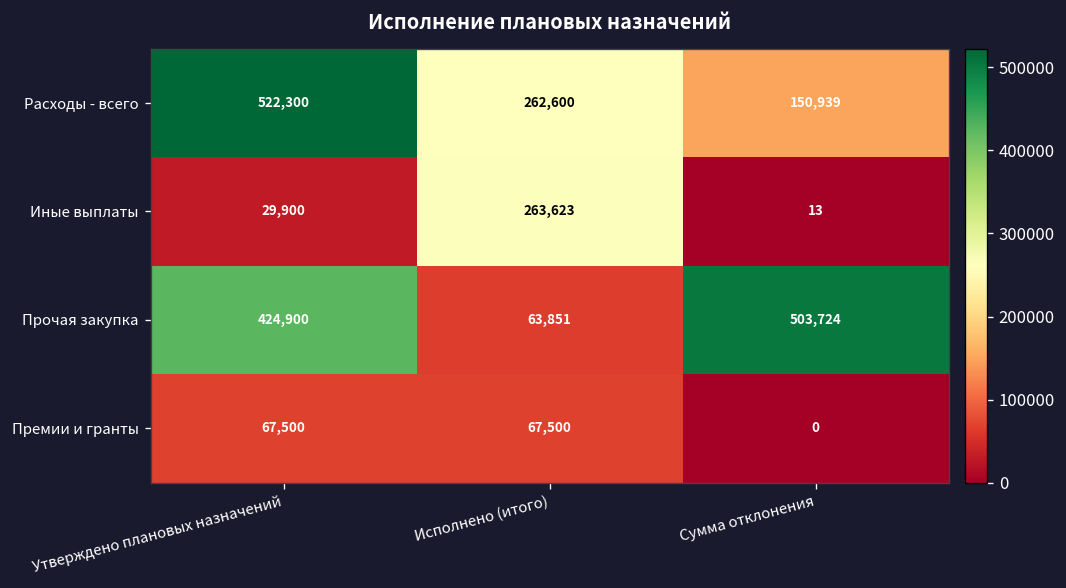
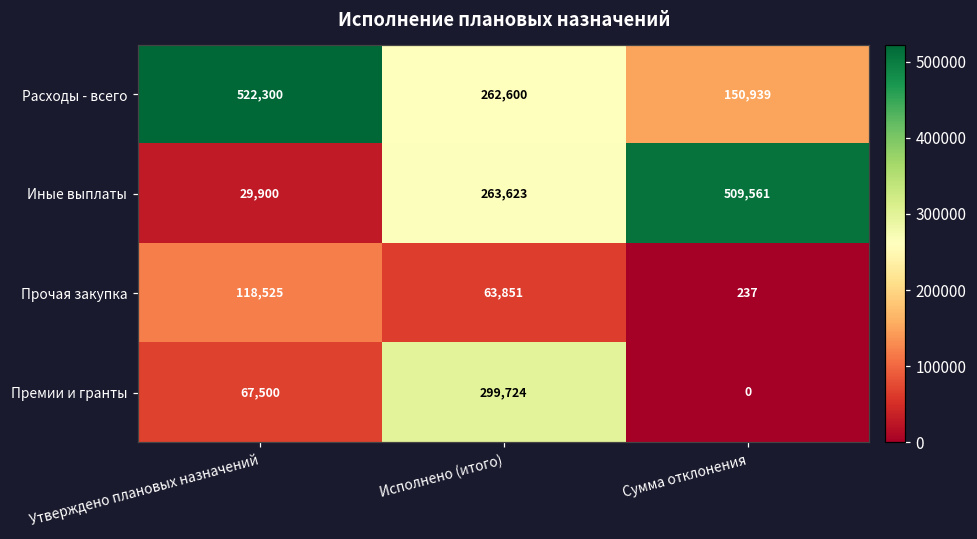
  {
    "Расходы - всего": {
      "Утверждено плановых назначений": "522,300",
      "Исполнено (итого)": "262,600",
      "Сумма отклонения": "150,939"
    },
    "Иные выплаты": {
      "Утверждено плановых назначений": "29,900",
      "Исполнено (итого)": "263,623",
-     "Сумма отклонения": "13"
+     "Сумма отклонения": "509,561"
    },
    "Прочая закупка": {
-     "Утверждено плановых назначений": "424,900",
+     "Утверждено плановых назначений": "118,525",
      "Исполнено (итого)": "63,851",
-     "Сумма отклонения": "503,724"
+     "Сумма отклонения": "237"
    },
    "Премии и гранты": {
      "Утверждено плановых назначений": "67,500",
-     "Исполнено (итого)": "67,500",
+     "Исполнено (итого)": "299,724",
      "Сумма отклонения": "0"
    }
  }
